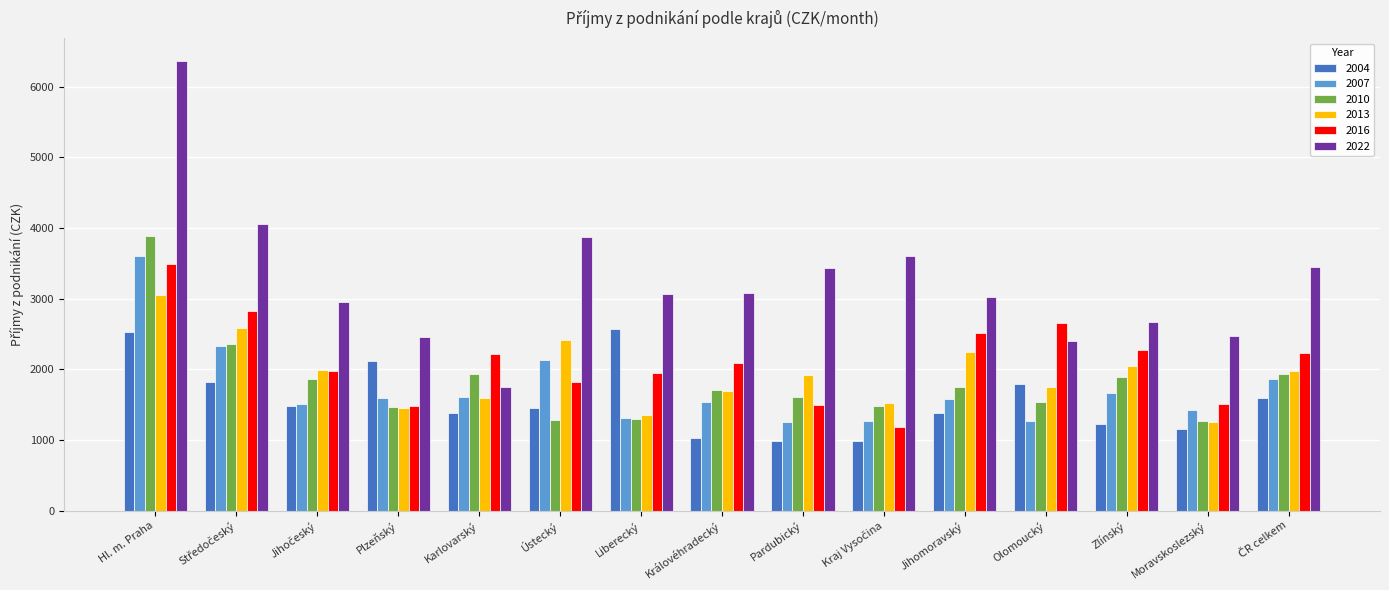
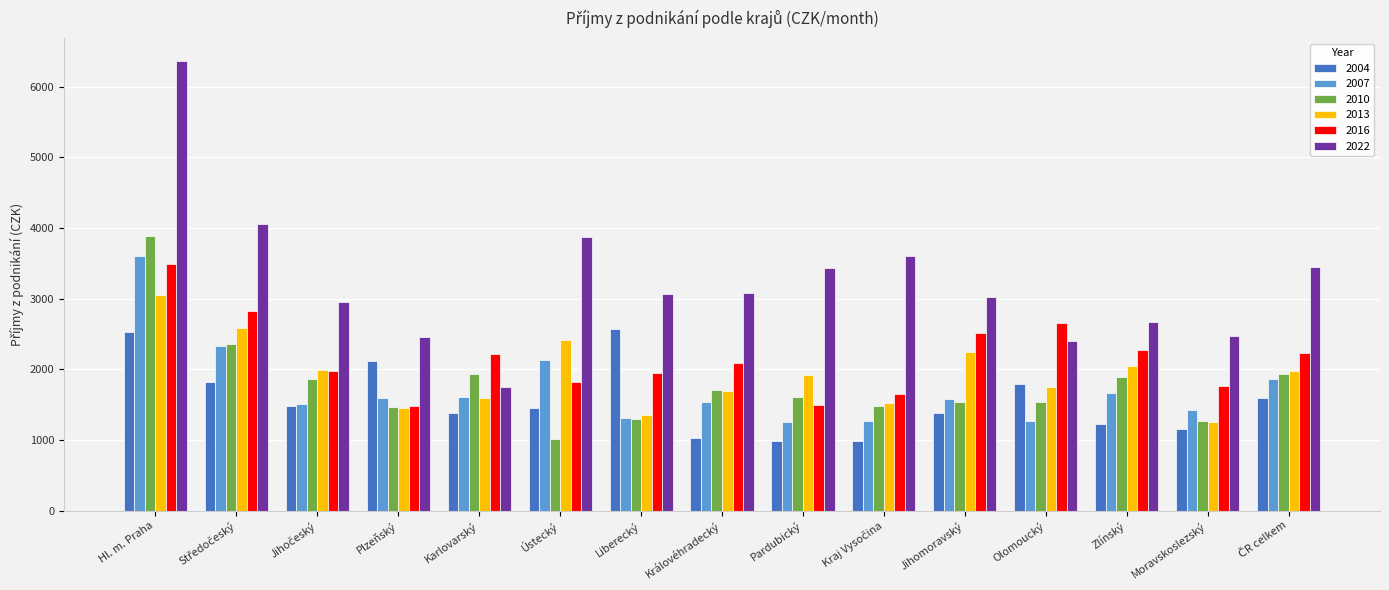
  {
    "2010": {
      "Hl. m. Praha": 3900,
      "Středočeský": 2400,
      "Jihočeský": 1900,
      "Plzeňský": 1500,
      "Karlovarský": 1900,
-     "Ústecký": 1300,
+     "Ústecký": 1000,
      "Liberecký": 1300,
      "Královéhradecký": 1700,
      "Pardubický": 1600,
      "Kraj Vysočina": 1500,
-     "Jihomoravský": 1700,
+     "Jihomoravský": 1500,
      "Olomoucký": 1500,
      "Zlínský": 1900,
      "Moravskoslezský": 1300,
      "ČR celkem": 1900
    },
    "2013": {
      "Hl. m. Praha": 3000,
      "Středočeský": 2600,
      "Jihočeský": 2000,
      "Plzeňský": 1500,
      "Karlovarský": 1600,
      "Ústecký": 2400,
      "Liberecký": 1400,
      "Královéhradecký": 1700,
      "Pardubický": 1900,
      "Kraj Vysočina": 1500,
      "Jihomoravský": 2200,
      "Olomoucký": 1800,
      "Zlínský": 2000,
      "Moravskoslezský": 1300,
      "ČR celkem": 2000
    },
    "2016": {
      "Hl. m. Praha": 3500,
      "Středočeský": 2800,
      "Jihočeský": 2000,
      "Plzeňský": 1500,
      "Karlovarský": 2200,
      "Ústecký": 1800,
      "Liberecký": 1900,
      "Královéhradecký": 2100,
      "Pardubický": 1500,
-     "Kraj Vysočina": 1200,
+     "Kraj Vysočina": 1700,
      "Jihomoravský": 2500,
      "Olomoucký": 2700,
      "Zlínský": 2300,
-     "Moravskoslezský": 1500,
+     "Moravskoslezský": 1800,
      "ČR celkem": 2200
    },
    "2022": {
      "Hl. m. Praha": 6400,
      "Středočeský": 4100,
      "Jihočeský": 3000,
      "Plzeňský": 2500,
      "Karlovarský": 1800,
      "Ústecký": 3900,
      "Liberecký": 3100,
      "Královéhradecký": 3100,
      "Pardubický": 3400,
      "Kraj Vysočina": 3600,
      "Jihomoravský": 3000,
      "Olomoucký": 2400,
      "Zlínský": 2700,
      "Moravskoslezský": 2500,
      "ČR celkem": 3400
    }
  }
